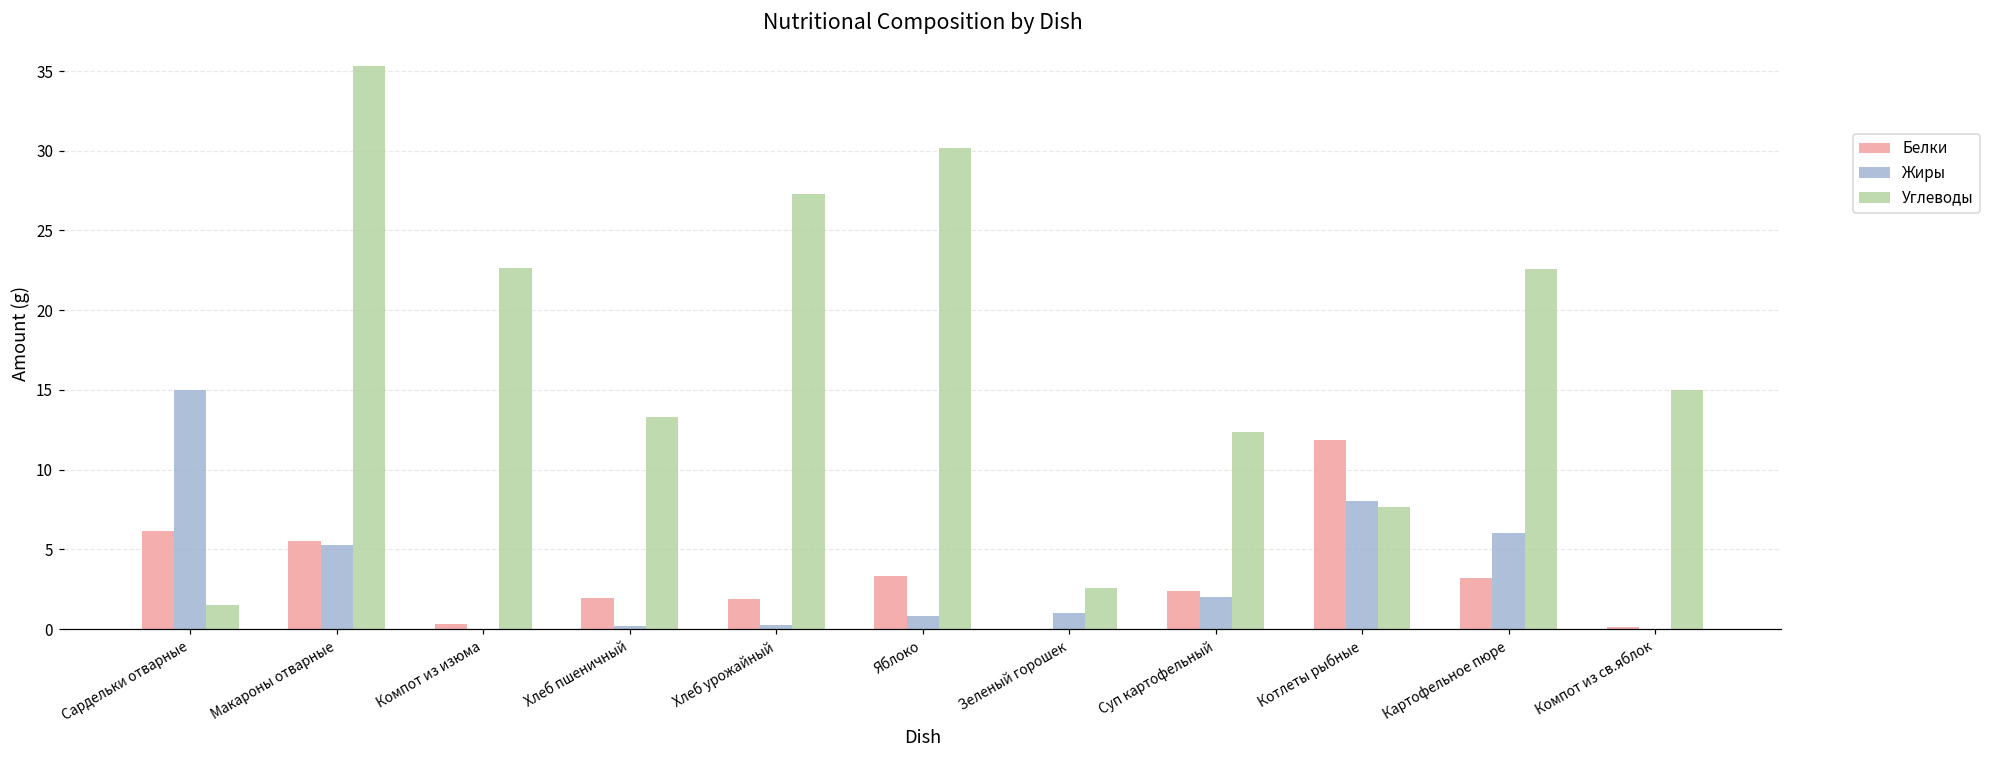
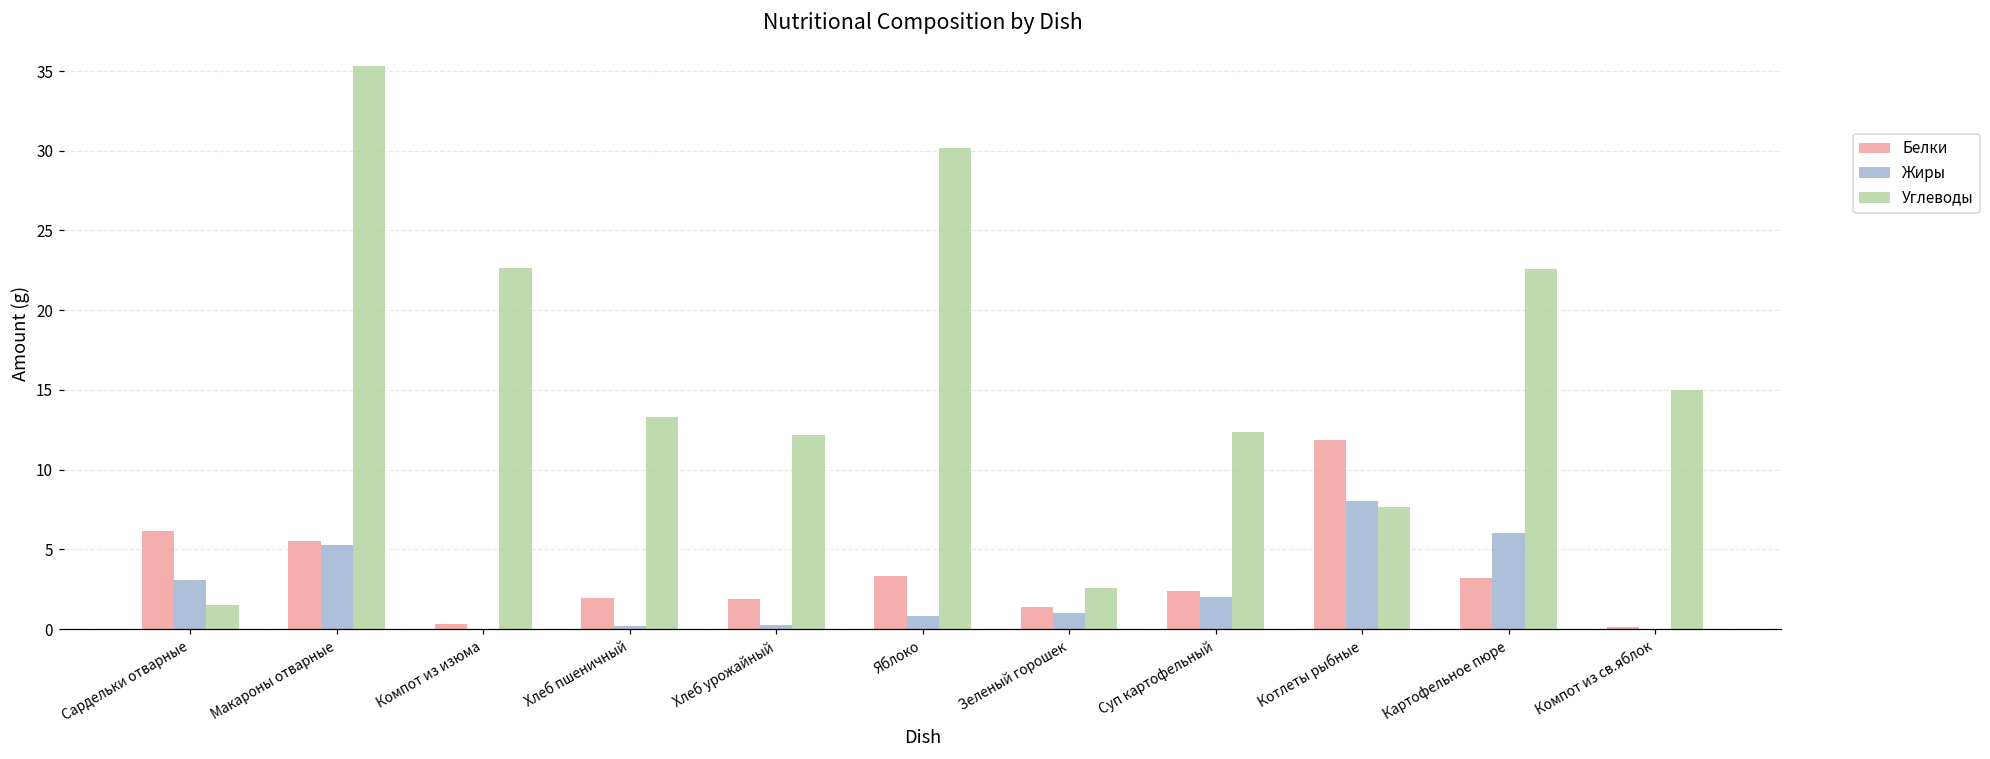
  {
    "Белки": {
      "Сардельки отварные": 6.2,
      "Макароны отварные": 5.5,
      "Компот из изюма": 0.3,
      "Хлеб пшеничный": 2.0,
      "Хлеб урожайный": 1.9,
      "Яблоко": 3.3,
-     "Зеленый горошек": 0.0,
+     "Зеленый горошек": 1.4,
      "Суп картофельный": 2.4,
      "Котлеты рыбные": 11.9,
      "Картофельное пюре": 3.2
    },
    "Жиры": {
-     "Сардельки отварные": 15.0,
+     "Сардельки отварные": 3.1,
      "Макароны отварные": 5.3,
      "Компот из изюма": 0.0,
      "Хлеб пшеничный": 0.2,
      "Хлеб урожайный": 0.3,
      "Яблоко": 0.8,
      "Зеленый горошек": 1.0,
      "Суп картофельный": 2.0,
      "Котлеты рыбные": 8.0,
      "Картофельное пюре": 6.1,
      "Компот из св.яблок": 0.0
    },
    "Углеводы": {
      "Сардельки отварные": 1.5,
      "Макароны отварные": 35.3,
      "Компот из изюма": 22.7,
      "Хлеб пшеничный": 13.3,
-     "Хлеб урожайный": 27.3,
+     "Хлеб урожайный": 12.2,
      "Яблоко": 30.2,
      "Зеленый горошек": 2.6,
      "Суп картофельный": 12.4,
      "Котлеты рыбные": 7.7,
      "Картофельное пюре": 22.6,
      "Компот из св.яблок": 15.0
    }
  }
